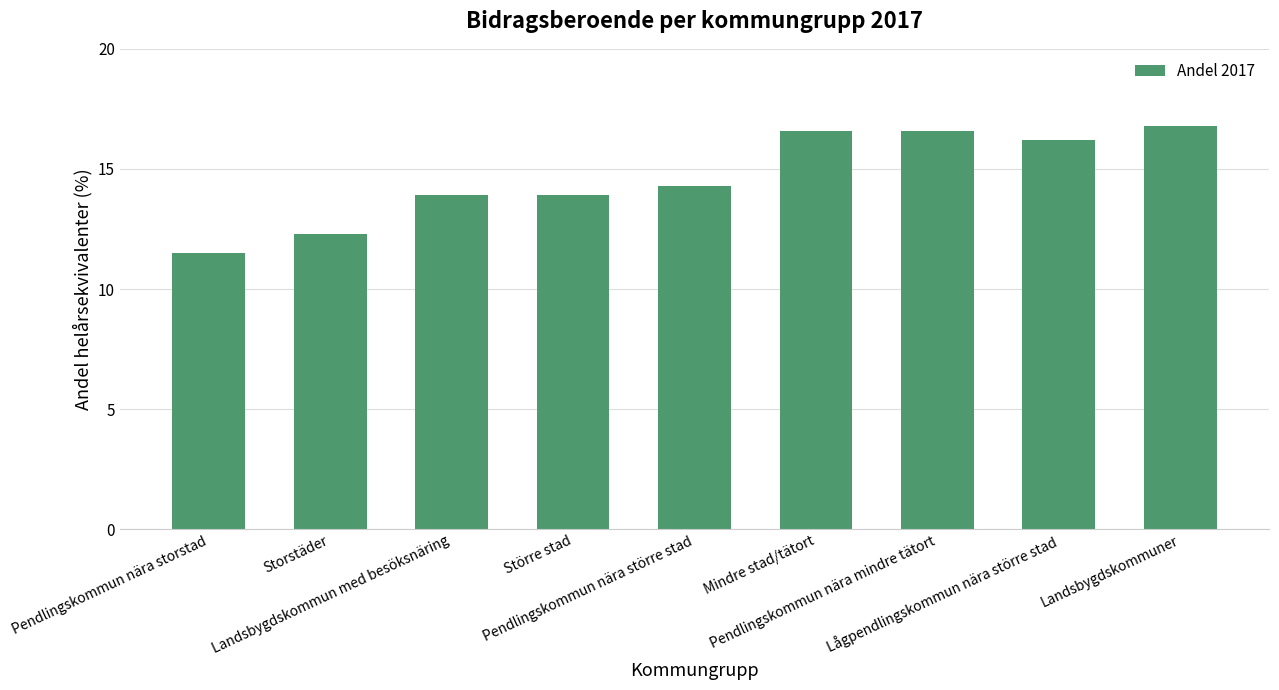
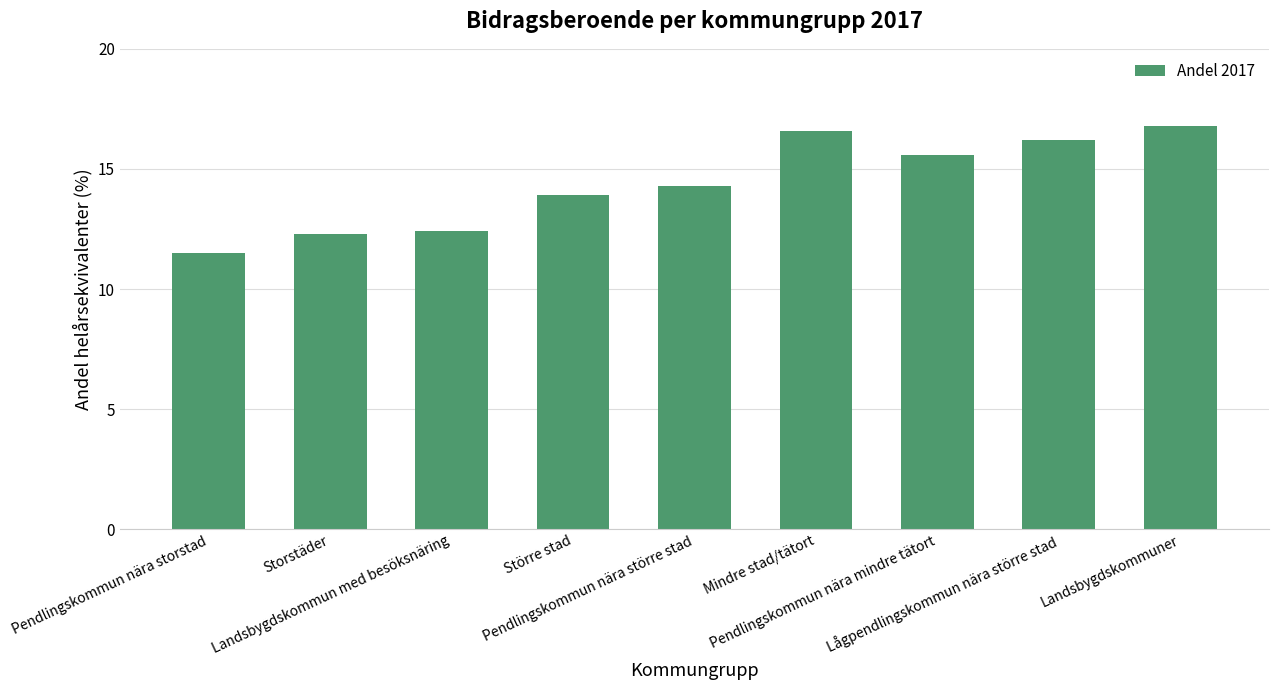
  {
    "Pendlingskommun nära storstad": 11.5,
    "Storstäder": 12.3,
-   "Landsbygdskommun med besöksnäring": 13.9,
+   "Landsbygdskommun med besöksnäring": 12.4,
    "Större stad": 13.9,
    "Pendlingskommun nära större stad": 14.3,
    "Mindre stad/tätort": 16.6,
-   "Pendlingskommun nära mindre tätort": 16.6,
+   "Pendlingskommun nära mindre tätort": 15.6,
    "Lågpendlingskommun nära större stad": 16.2,
    "Landsbygdskommuner": 16.8
  }
